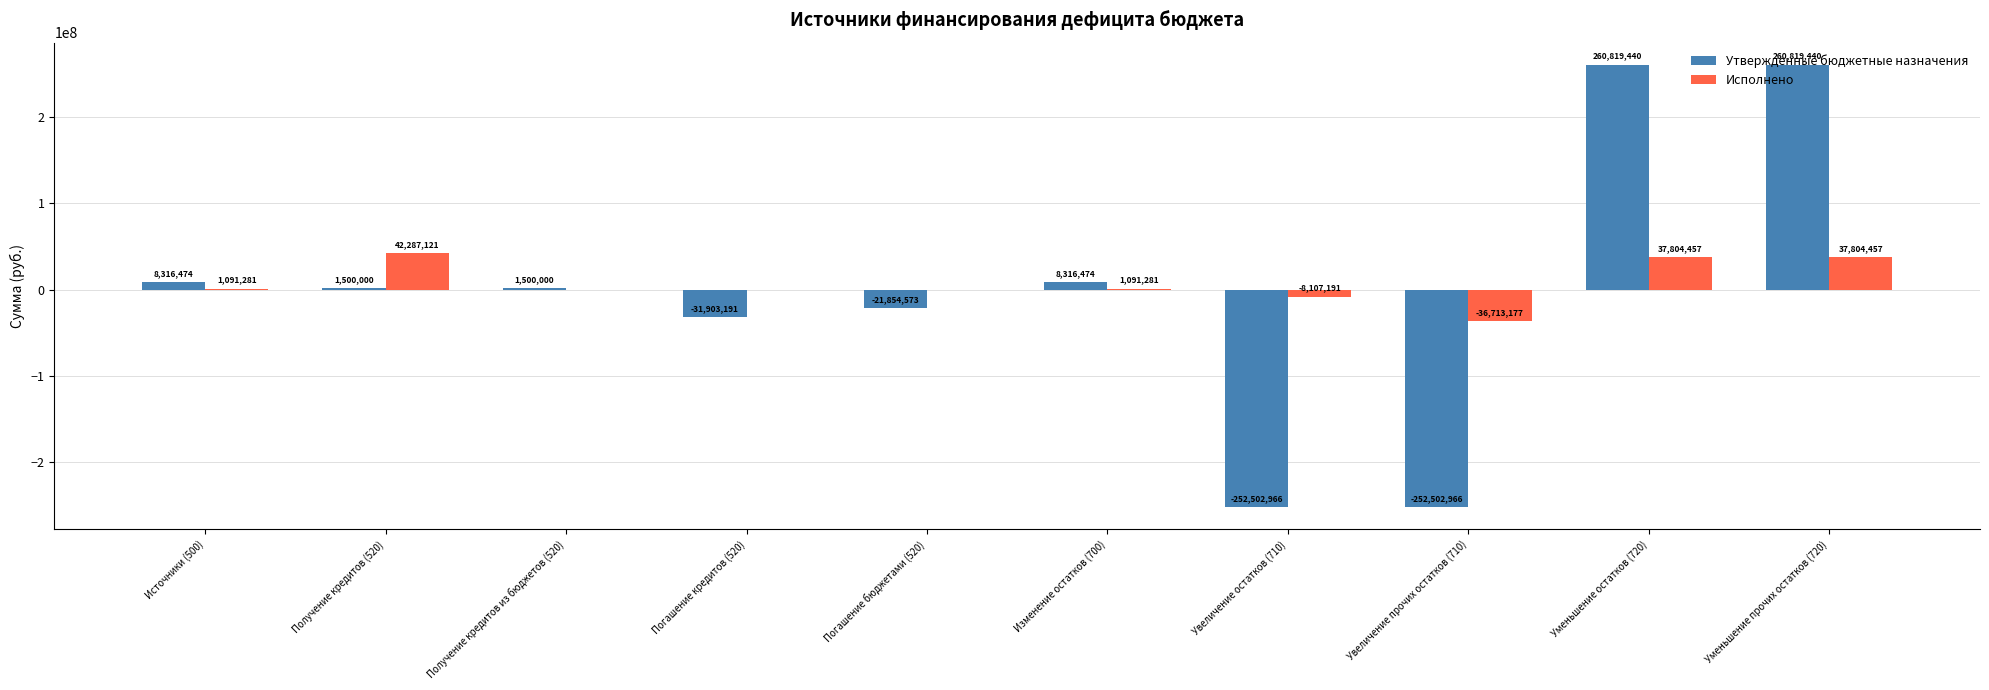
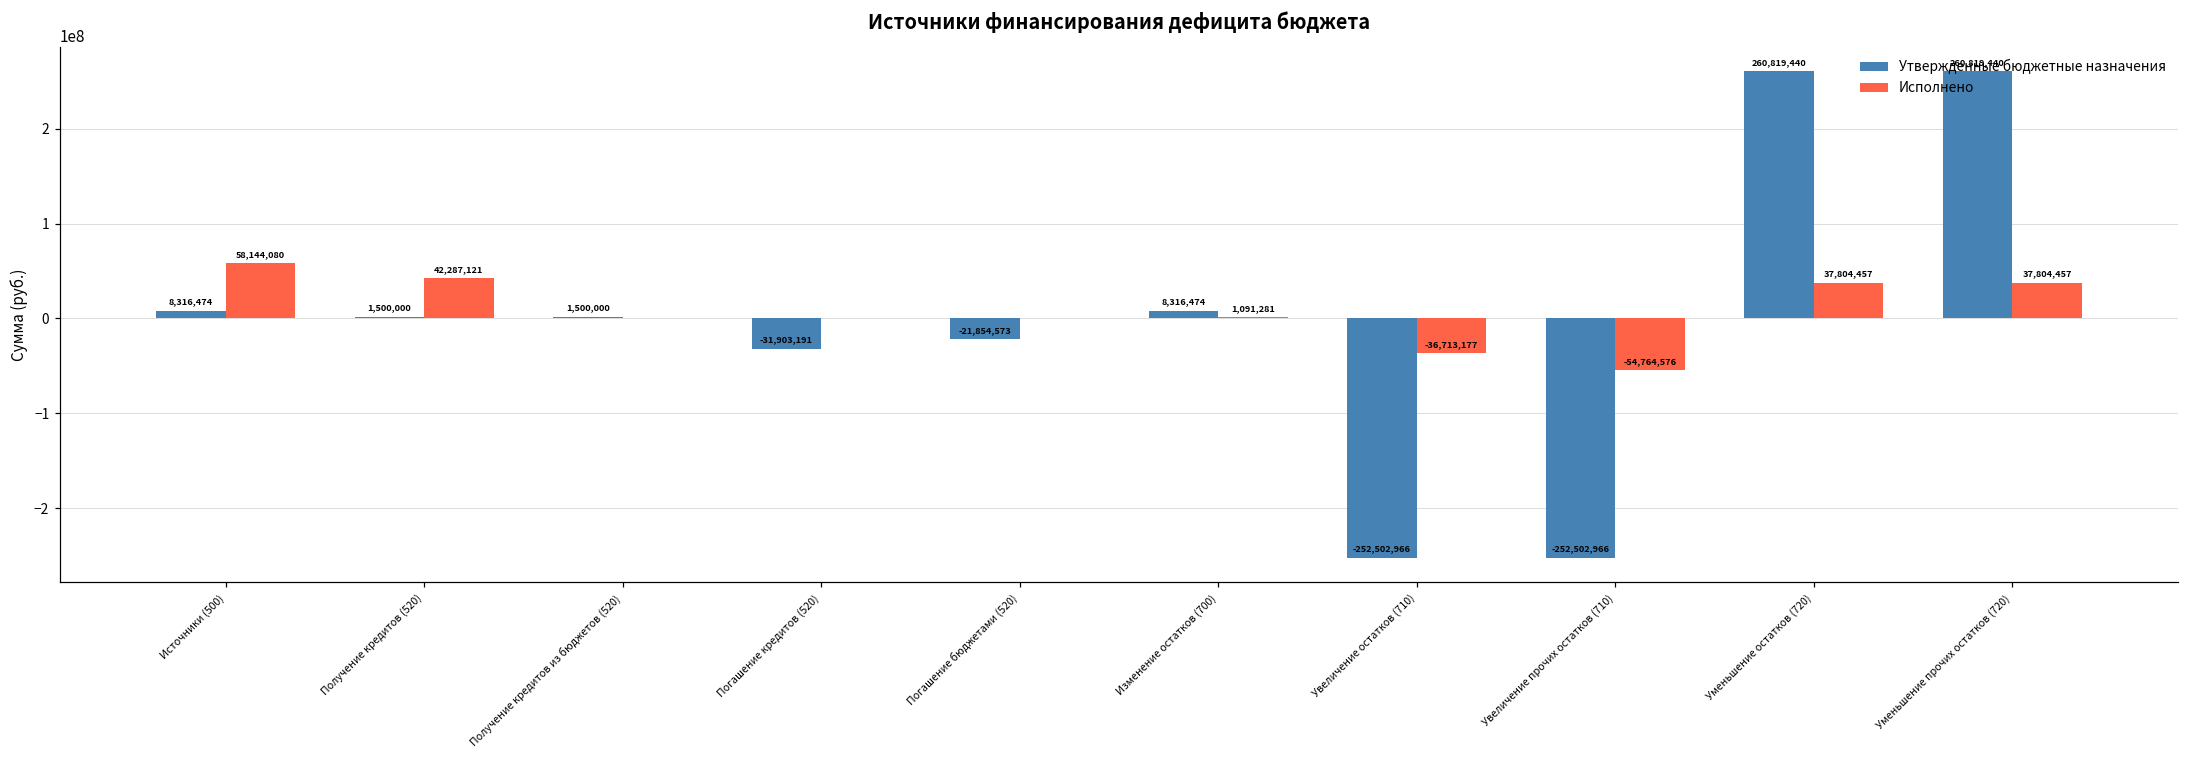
  {
    "Утвержденные бюджетные назначения": {
      "Источники (500)": "8,316,474",
      "Получение кредитов (520)": "1,500,000",
      "Получение кредитов из бюджетов (520)": "1,500,000",
      "Погашение кредитов (520)": "-31,903,191",
      "Погашение бюджетами (520)": "-21,854,573",
      "Изменение остатков (700)": "8,316,474",
      "Увеличение остатков (710)": "-252,502,966",
      "Увеличение прочих остатков (710)": "-252,502,966",
      "Уменьшение остатков (720)": "260,819,440",
      "Уменьшение прочих остатков (720)": "260,819,440"
    },
    "Исполнено": {
-     "Источники (500)": "1,091,281",
+     "Источники (500)": "58,144,080",
      "Получение кредитов (520)": "42,287,121",
      "Изменение остатков (700)": "1,091,281",
-     "Увеличение остатков (710)": "-8,107,191",
-     "Увеличение прочих остатков (710)": "-36,713,177",
+     "Увеличение остатков (710)": "-36,713,177",
+     "Увеличение прочих остатков (710)": "-54,764,576",
      "Уменьшение остатков (720)": "37,804,457",
      "Уменьшение прочих остатков (720)": "37,804,457"
    }
  }
